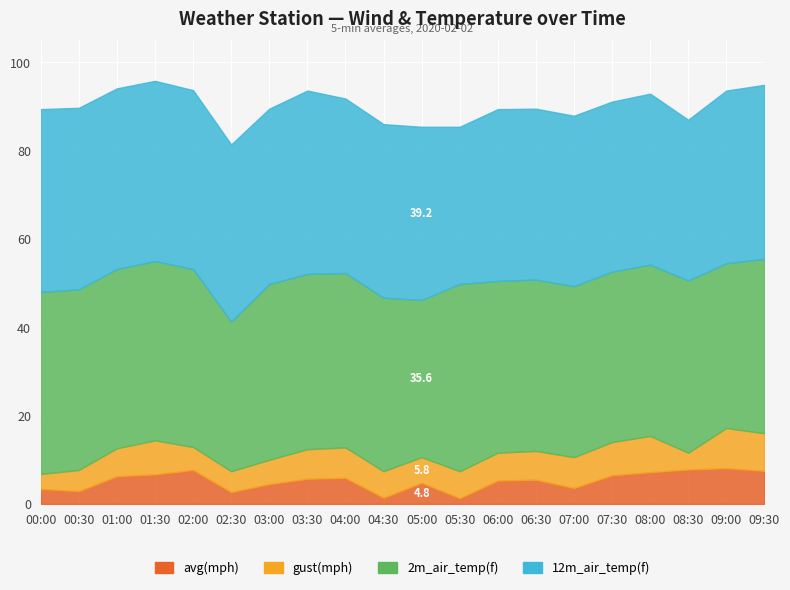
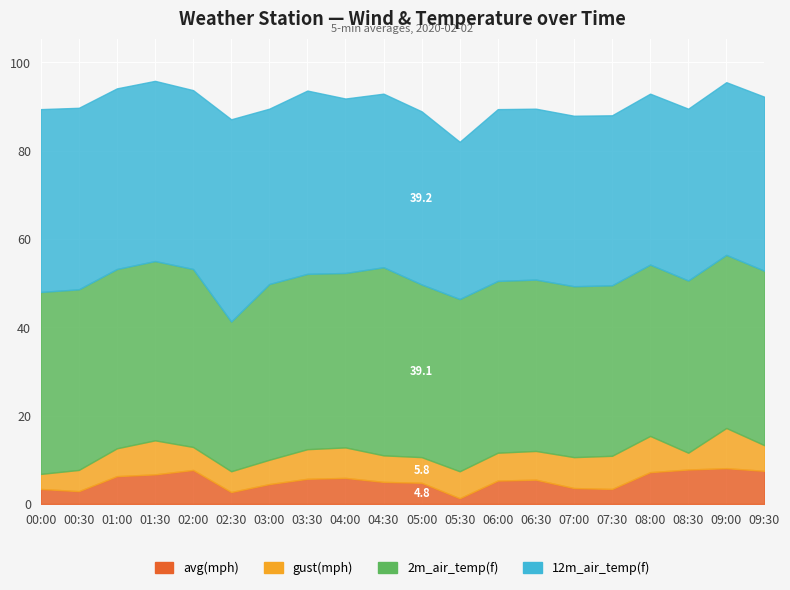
  {
    "avg(mph)": {
      "00:00": 3,
      "00:30": 3,
      "01:00": 6,
      "01:30": 7,
      "02:00": 8,
      "02:30": 3,
      "03:00": 5,
      "03:30": 6,
      "04:00": 6,
-     "04:30": 1,
+     "04:30": 5,
      "05:30": 1,
      "06:00": 5,
      "06:30": 6,
      "07:00": 4,
-     "07:30": 7,
+     "07:30": 3,
      "08:00": 7,
      "08:30": 8,
      "09:00": 8,
      "09:30": 8
    },
    "gust(mph)": {
      "00:00": 3,
      "00:30": 5,
      "01:00": 6,
      "01:30": 8,
      "02:00": 5,
      "02:30": 5,
      "03:00": 6,
      "03:30": 7,
      "04:00": 7,
      "04:30": 6,
      "05:30": 6,
      "06:00": 6,
      "06:30": 7,
      "07:00": 7,
      "07:30": 8,
      "08:00": 8,
      "08:30": 4,
      "09:00": 9,
-     "09:30": 9
+     "09:30": 6
    },
    "2m_air_temp(f)": {
-     "04:30": 39,
-     "05:00": 35.6,
-     "05:30": 42,
-     "09:00": 37
+     "04:30": 43,
+     "05:00": 39.1,
+     "05:30": 39,
+     "09:00": 39
    },
    "12m_air_temp(f)": {
      "00:00": 41,
      "00:30": 41,
      "01:00": 41,
      "01:30": 41,
      "02:00": 40,
-     "02:30": 40,
+     "02:30": 46,
      "03:00": 40,
      "03:30": 41,
      "04:00": 40,
      "04:30": 39,
      "05:00": 39,
      "05:30": 36,
      "06:00": 39,
      "06:30": 39,
      "07:00": 39,
      "07:30": 38,
      "08:00": 39,
-     "08:30": 36,
+     "08:30": 39,
      "09:00": 39,
      "09:30": 39
    }
  }
